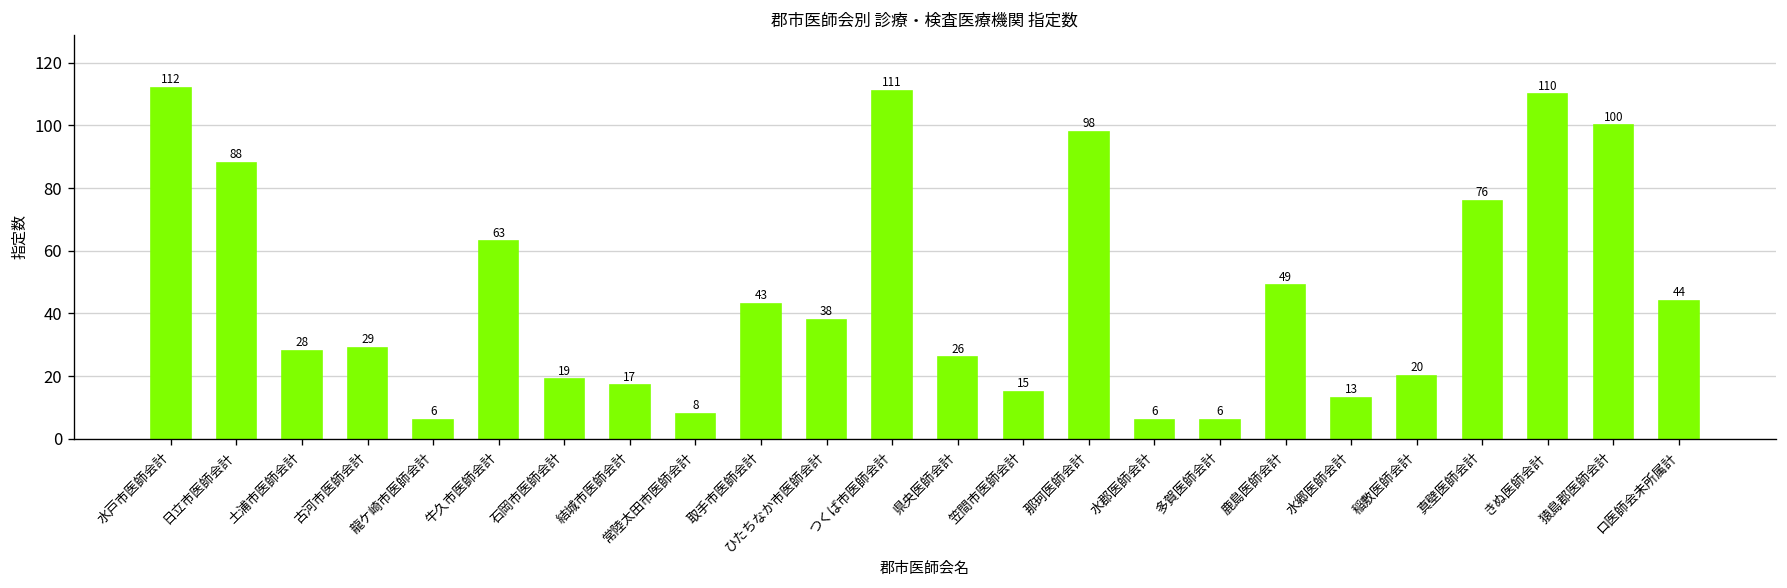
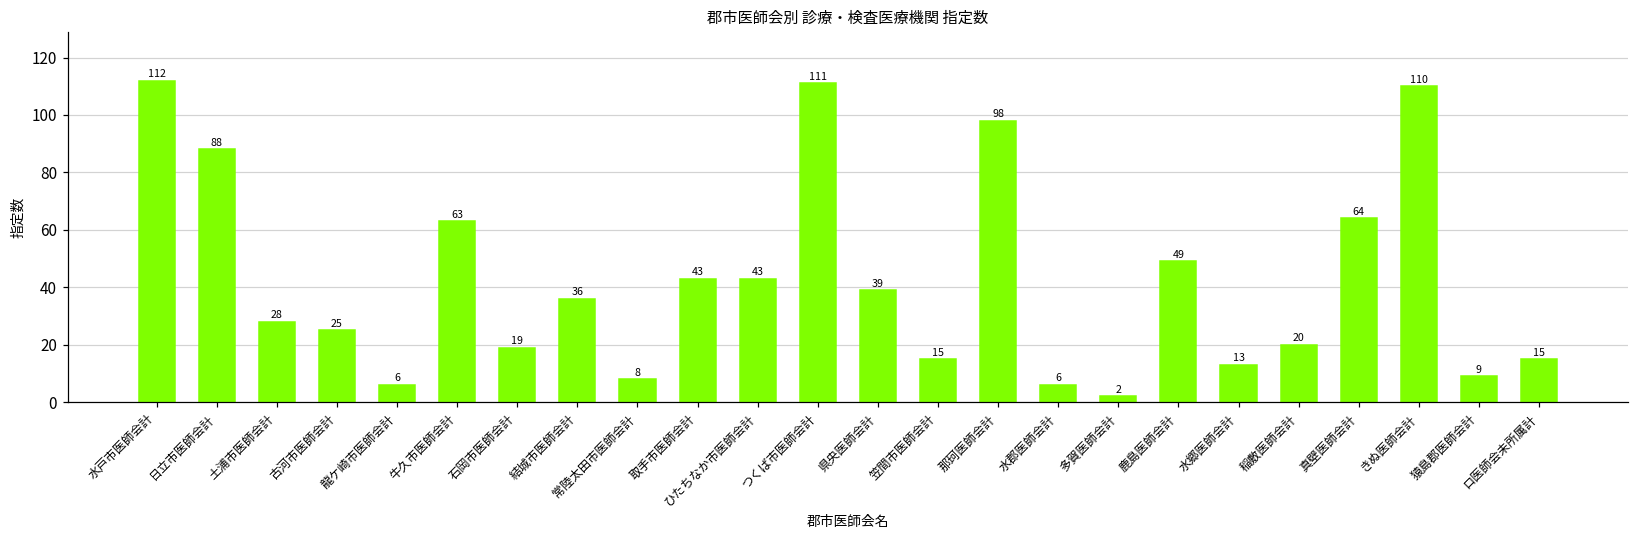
  {
    "水戸市医師会計": 112,
    "日立市医師会計": 88,
    "土浦市医師会計": 28,
-   "古河市医師会計": 29,
+   "古河市医師会計": 25,
    "龍ケ崎市医師会計": 6,
    "牛久市医師会計": 63,
    "石岡市医師会計": 19,
-   "結城市医師会計": 17,
+   "結城市医師会計": 36,
    "常陸太田市医師会計": 8,
    "取手市医師会計": 43,
-   "ひたちなか市医師会計": 38,
+   "ひたちなか市医師会計": 43,
    "つくば市医師会計": 111,
-   "県央医師会計": 26,
+   "県央医師会計": 39,
    "笠間市医師会計": 15,
    "那珂医師会計": 98,
    "水郡医師会計": 6,
-   "多賀医師会計": 6,
+   "多賀医師会計": 2,
    "鹿島医師会計": 49,
    "水郷医師会計": 13,
    "稲敷医師会計": 20,
-   "真壁医師会計": 76,
+   "真壁医師会計": 64,
    "きぬ医師会計": 110,
-   "猿島郡医師会計": 100,
-   "ロ医師会未所属計": 44
+   "猿島郡医師会計": 9,
+   "ロ医師会未所属計": 15
  }
